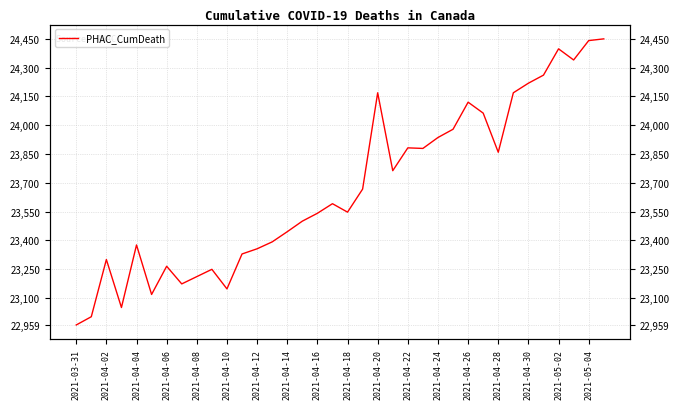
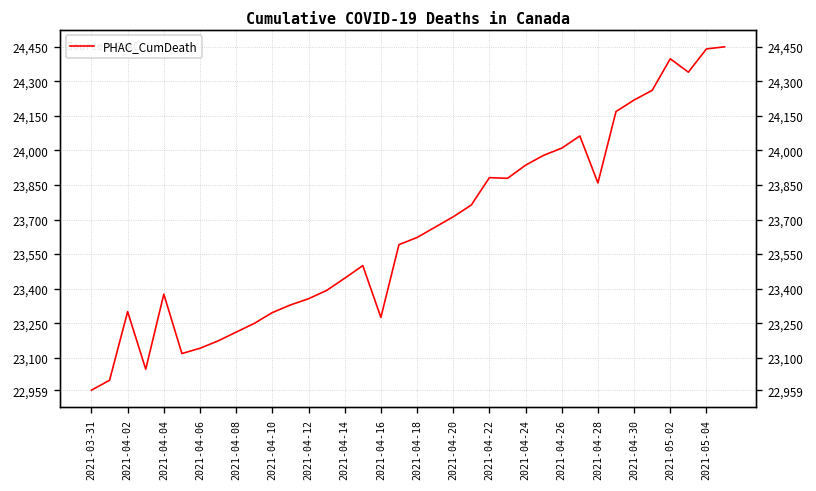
  {
    "2021-03-31": "22,960",
    "2021-04-02": "23,300",
    "2021-04-04": "23,380",
-   "2021-04-06": "23,270",
+   "2021-04-06": "23,140",
    "2021-04-08": "23,210",
-   "2021-04-10": "23,150",
+   "2021-04-10": "23,300",
    "2021-04-12": "23,360",
    "2021-04-14": "23,450",
-   "2021-04-16": "23,540",
-   "2021-04-18": "23,550",
-   "2021-04-20": "24,170",
+   "2021-04-16": "23,280",
+   "2021-04-18": "23,620",
+   "2021-04-20": "23,710",
    "2021-04-22": "23,880",
    "2021-04-24": "23,940",
-   "2021-04-26": "24,120",
+   "2021-04-26": "24,010",
    "2021-04-28": "23,860",
    "2021-04-30": "24,220",
    "2021-05-02": "24,400",
    "2021-05-04": "24,440"
  }
